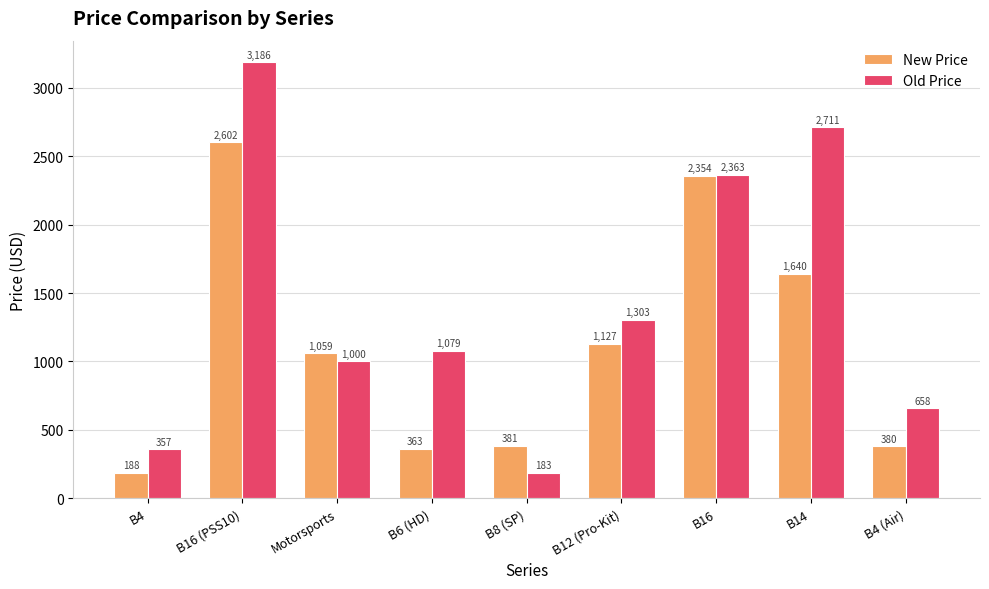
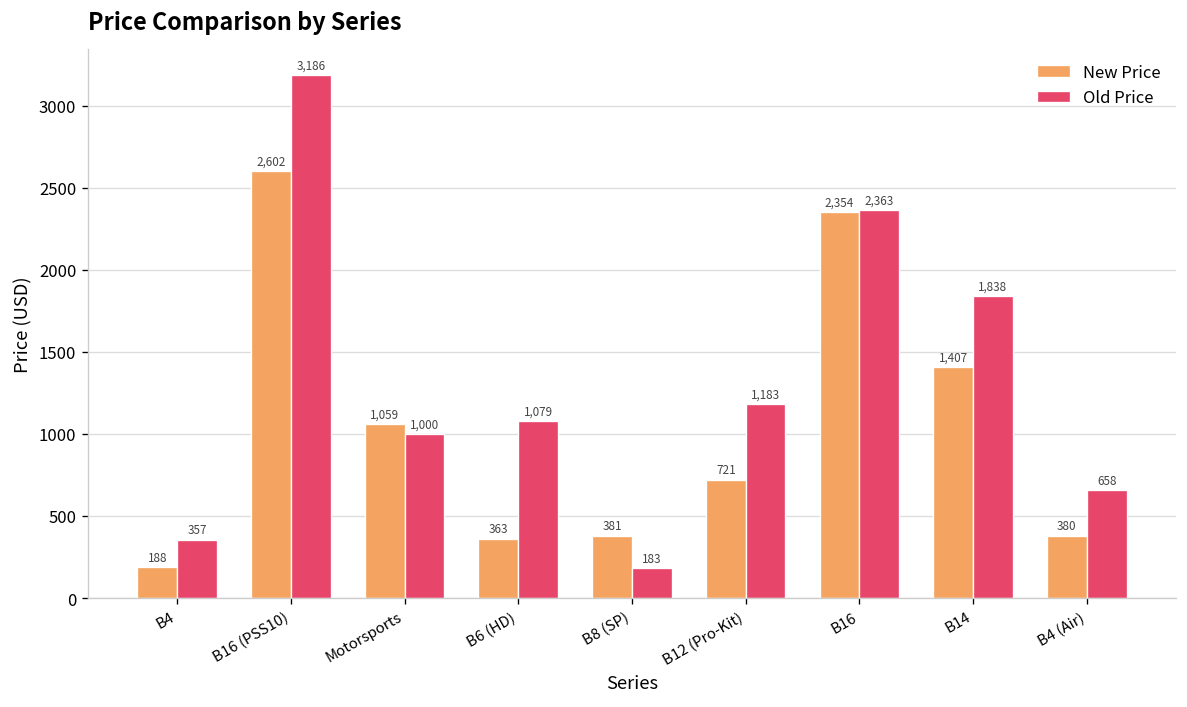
  {
    "New Price": {
      "B4": "188",
      "B16 (PSS10)": "2,602",
      "Motorsports": "1,059",
      "B6 (HD)": "363",
      "B8 (SP)": "381",
-     "B12 (Pro-Kit)": "1,127",
+     "B12 (Pro-Kit)": "721",
      "B16": "2,354",
-     "B14": "1,640",
+     "B14": "1,407",
      "B4 (Air)": "380"
    },
    "Old Price": {
      "B4": "357",
      "B16 (PSS10)": "3,186",
      "Motorsports": "1,000",
      "B6 (HD)": "1,079",
      "B8 (SP)": "183",
-     "B12 (Pro-Kit)": "1,303",
+     "B12 (Pro-Kit)": "1,183",
      "B16": "2,363",
-     "B14": "2,711",
+     "B14": "1,838",
      "B4 (Air)": "658"
    }
  }
